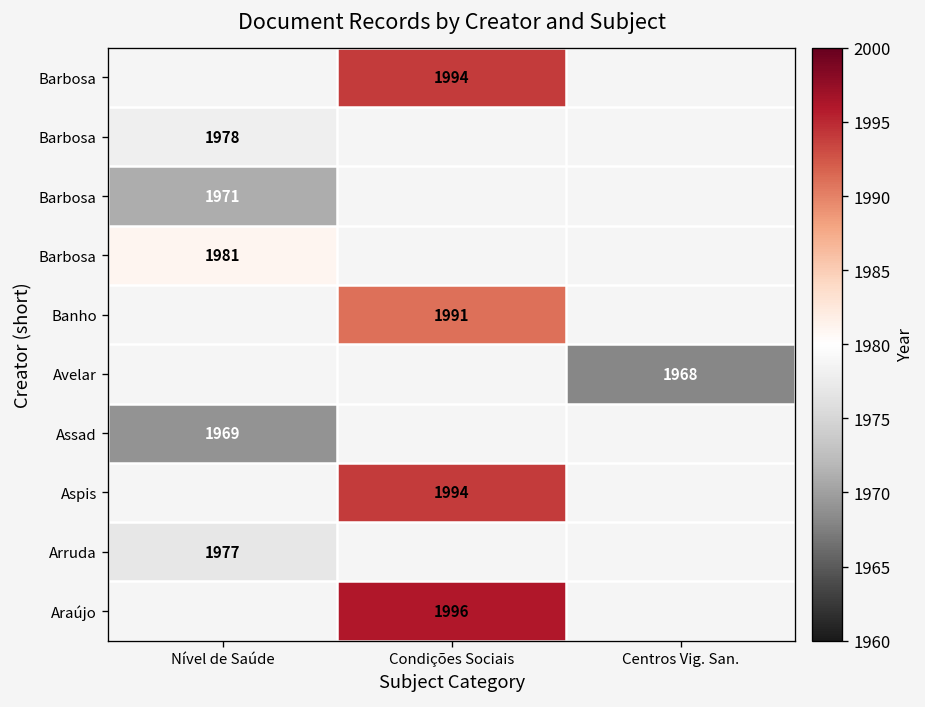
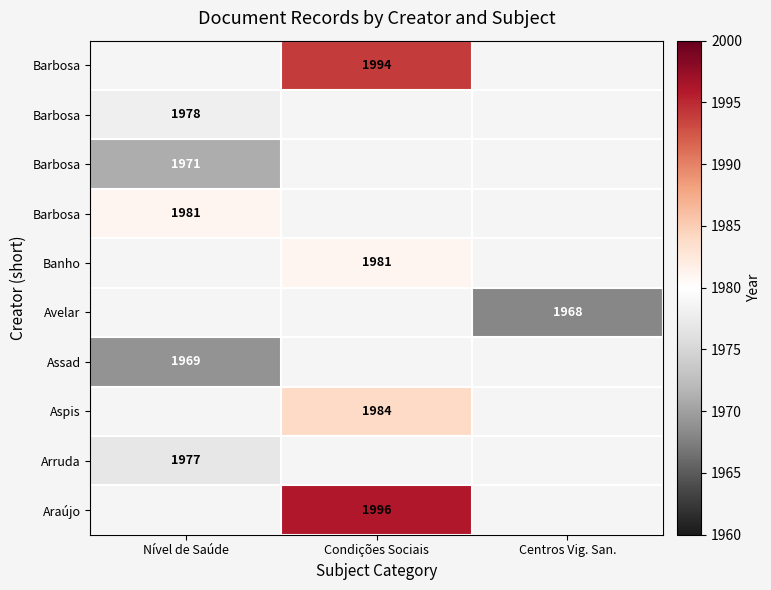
  {
    "Barbosa": {
      "Condições Sociais": 1994
    },
    "Banho": {
-     "Condições Sociais": 1991
+     "Condições Sociais": 1981
    },
    "Avelar": {
      "Centros Vig. San.": 1968
    },
    "Assad": {
      "Nível de Saúde": 1969
    },
    "Aspis": {
-     "Condições Sociais": 1994
+     "Condições Sociais": 1984
    },
    "Arruda": {
      "Nível de Saúde": 1977
    },
    "Araújo": {
      "Condições Sociais": 1996
    }
  }
